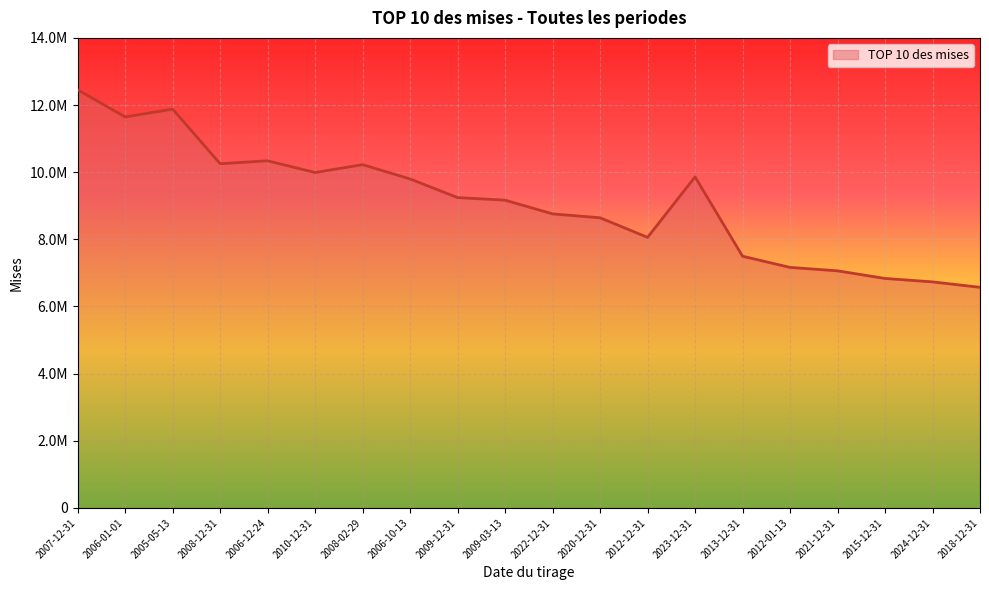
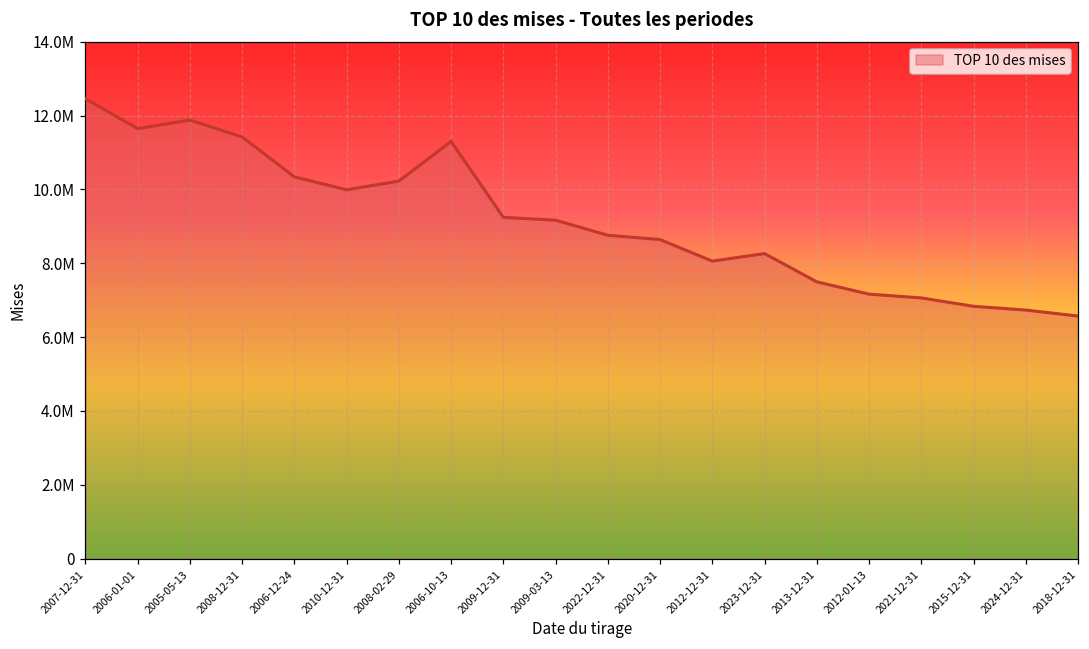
  {
    "2007-12-31": 12500000,
    "2006-01-01": 11600000,
    "2005-05-13": 11900000,
-   "2008-12-31": 10300000,
+   "2008-12-31": 11400000,
    "2006-12-24": 10300000,
    "2010-12-31": 10000000,
    "2008-02-29": 10200000,
-   "2006-10-13": 9800000,
+   "2006-10-13": 11300000,
    "2009-12-31": 9200000,
    "2009-03-13": 9200000,
    "2022-12-31": 8800000,
    "2020-12-31": 8600000,
    "2012-12-31": 8100000,
-   "2023-12-31": 9900000,
+   "2023-12-31": 8300000,
    "2013-12-31": 7500000,
    "2012-01-13": 7200000,
    "2021-12-31": 7100000,
    "2015-12-31": 6800000,
    "2024-12-31": 6700000,
    "2018-12-31": 6600000
  }
